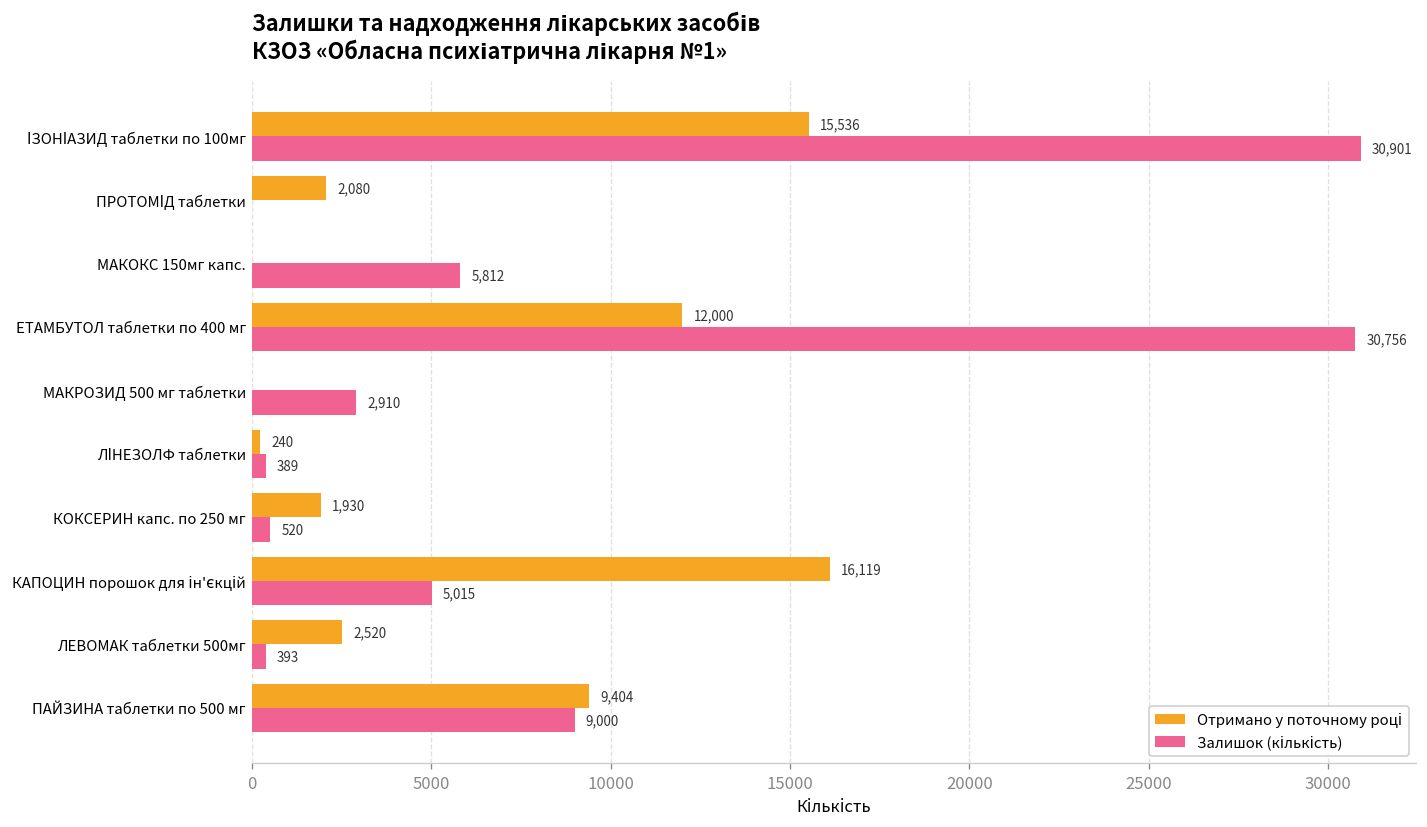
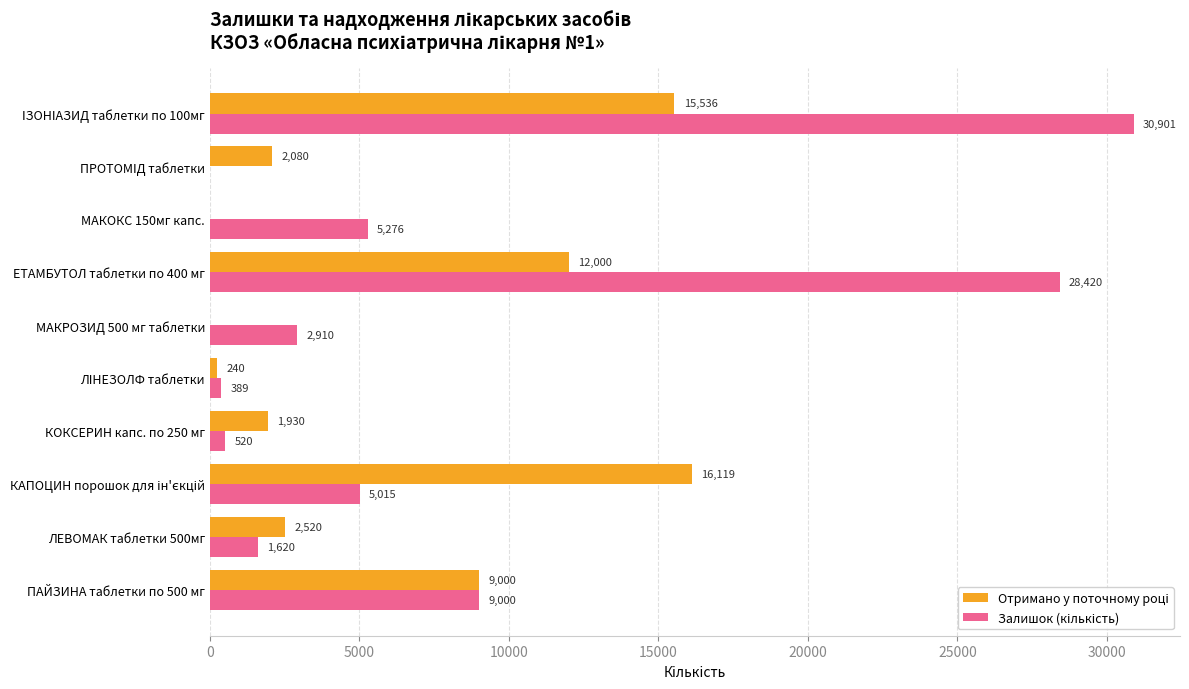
  {
    "Отримано у поточному році": {
      "ІЗОНІАЗИД таблетки по 100мг": "15,536",
      "ПРОТОМІД таблетки": "2,080",
      "ЕТАМБУТОЛ таблетки по 400 мг": "12,000",
      "ЛІНЕЗОЛФ таблетки": "240",
      "КОКСЕРИН капс. по 250 мг": "1,930",
      "КАПОЦИН порошок для ін'єкцій": "16,119",
      "ЛЕВОМАК таблетки 500мг": "2,520",
-     "ПАЙЗИНА таблетки по 500 мг": "9,404"
+     "ПАЙЗИНА таблетки по 500 мг": "9,000"
    },
    "Залишок (кількість)": {
      "ІЗОНІАЗИД таблетки по 100мг": "30,901",
-     "МАКОКС 150мг капс.": "5,812",
-     "ЕТАМБУТОЛ таблетки по 400 мг": "30,756",
+     "МАКОКС 150мг капс.": "5,276",
+     "ЕТАМБУТОЛ таблетки по 400 мг": "28,420",
      "МАКРОЗИД 500 мг таблетки": "2,910",
      "ЛІНЕЗОЛФ таблетки": "389",
      "КОКСЕРИН капс. по 250 мг": "520",
      "КАПОЦИН порошок для ін'єкцій": "5,015",
-     "ЛЕВОМАК таблетки 500мг": "393",
+     "ЛЕВОМАК таблетки 500мг": "1,620",
      "ПАЙЗИНА таблетки по 500 мг": "9,000"
    }
  }
